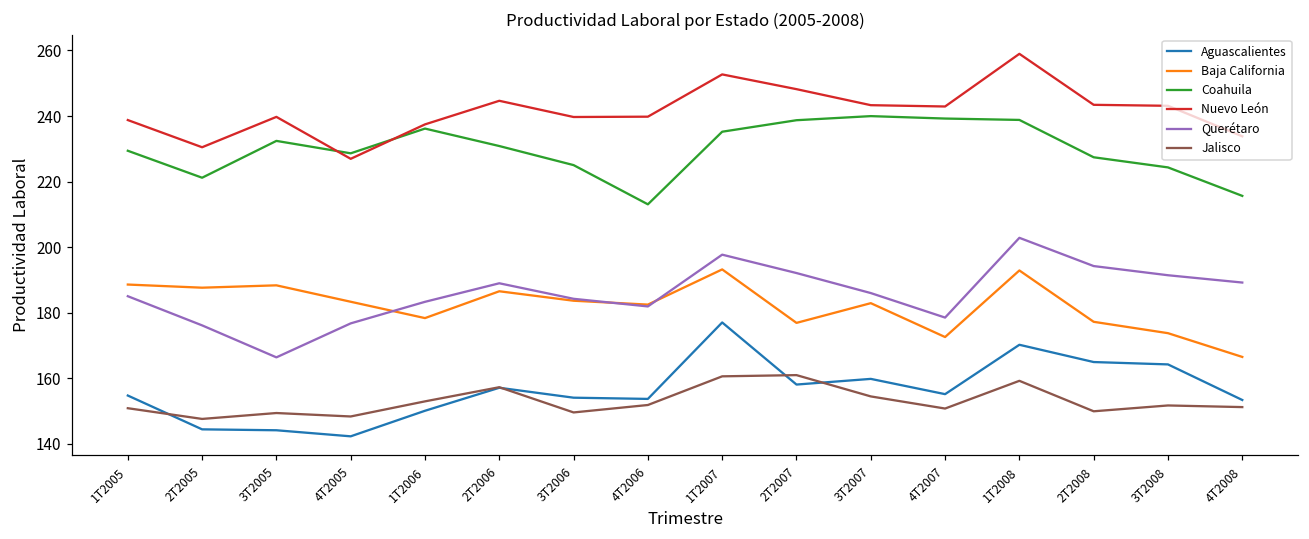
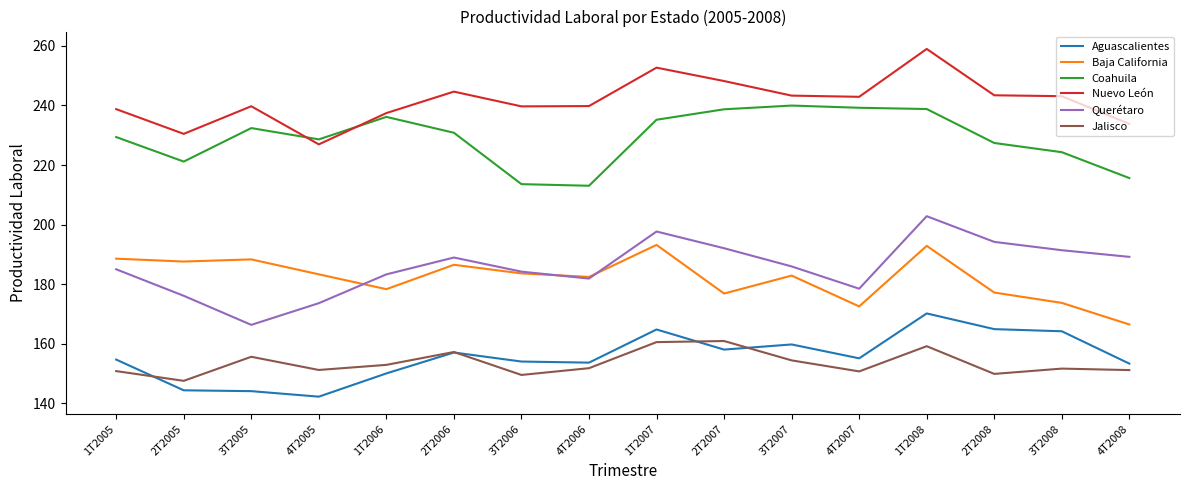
  {
    "Aguascalientes": {
      "1T2005": 155,
      "2T2005": 144,
      "3T2005": 144,
      "4T2005": 142,
      "1T2006": 150,
      "3T2006": 154,
      "4T2006": 154,
-     "1T2007": 177,
+     "1T2007": 165,
      "2T2007": 158,
      "3T2007": 160,
      "4T2007": 155,
      "1T2008": 170,
      "2T2008": 165,
      "3T2008": 164,
      "4T2008": 153
    },
    "Baja California": {
      "1T2005": 189,
      "2T2005": 188,
      "3T2005": 188,
      "4T2005": 183,
      "1T2006": 178,
      "2T2006": 187,
      "1T2007": 193,
      "2T2007": 177,
      "3T2007": 183,
      "4T2007": 173,
      "1T2008": 193,
      "2T2008": 177,
      "3T2008": 174,
      "4T2008": 166
    },
    "Coahuila": {
      "1T2005": 229,
      "2T2005": 221,
      "3T2005": 232,
      "4T2005": 229,
      "1T2006": 236,
      "2T2006": 231,
-     "3T2006": 225,
+     "3T2006": 214,
      "4T2006": 213,
      "1T2007": 235,
      "2T2007": 239,
      "3T2007": 240,
      "4T2007": 239,
      "1T2008": 239,
      "2T2008": 227,
      "3T2008": 224,
      "4T2008": 216
    },
    "Nuevo León": {
      "1T2005": 239,
      "2T2005": 230,
      "3T2005": 240,
      "4T2005": 227,
      "1T2006": 237,
      "2T2006": 245,
      "3T2006": 240,
      "4T2006": 240,
      "1T2007": 253,
      "2T2007": 248,
      "3T2007": 243,
      "4T2007": 243,
      "1T2008": 259,
      "2T2008": 243
    },
    "Querétaro": {
      "1T2005": 185,
      "2T2005": 176,
      "3T2005": 166,
-     "4T2005": 177,
+     "4T2005": 174,
      "1T2006": 183,
      "2T2006": 189,
      "1T2007": 198,
      "2T2007": 192,
      "3T2007": 186,
      "4T2007": 178,
      "1T2008": 203,
      "2T2008": 194,
      "3T2008": 191,
      "4T2008": 189
    },
    "Jalisco": {
      "1T2005": 151,
      "2T2005": 148,
-     "3T2005": 149,
-     "4T2005": 148,
+     "3T2005": 156,
+     "4T2005": 151,
      "1T2006": 153,
      "3T2006": 150,
      "4T2006": 152,
      "1T2007": 161,
      "2T2007": 161,
      "3T2007": 154,
      "4T2007": 151,
      "1T2008": 159,
      "2T2008": 150,
      "3T2008": 152,
      "4T2008": 151
    }
  }
